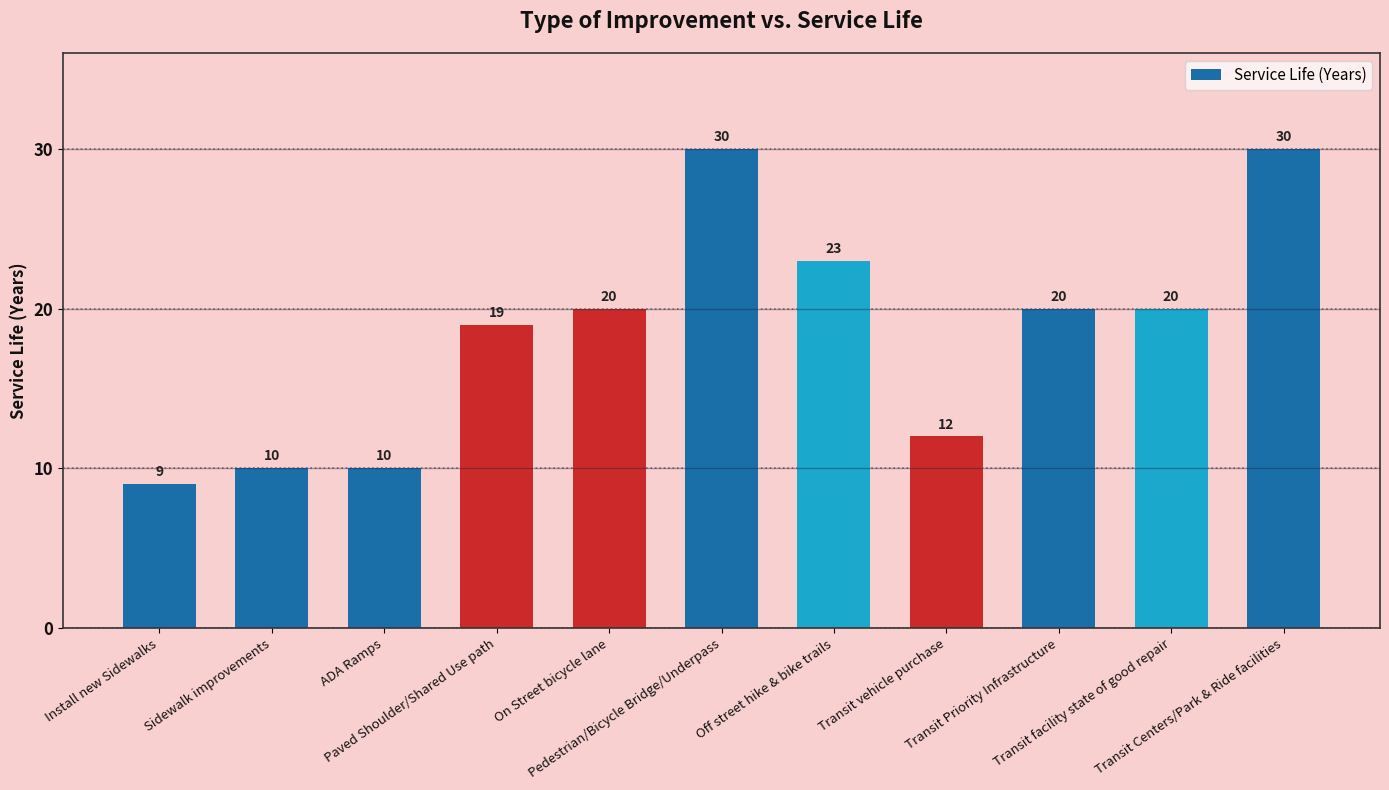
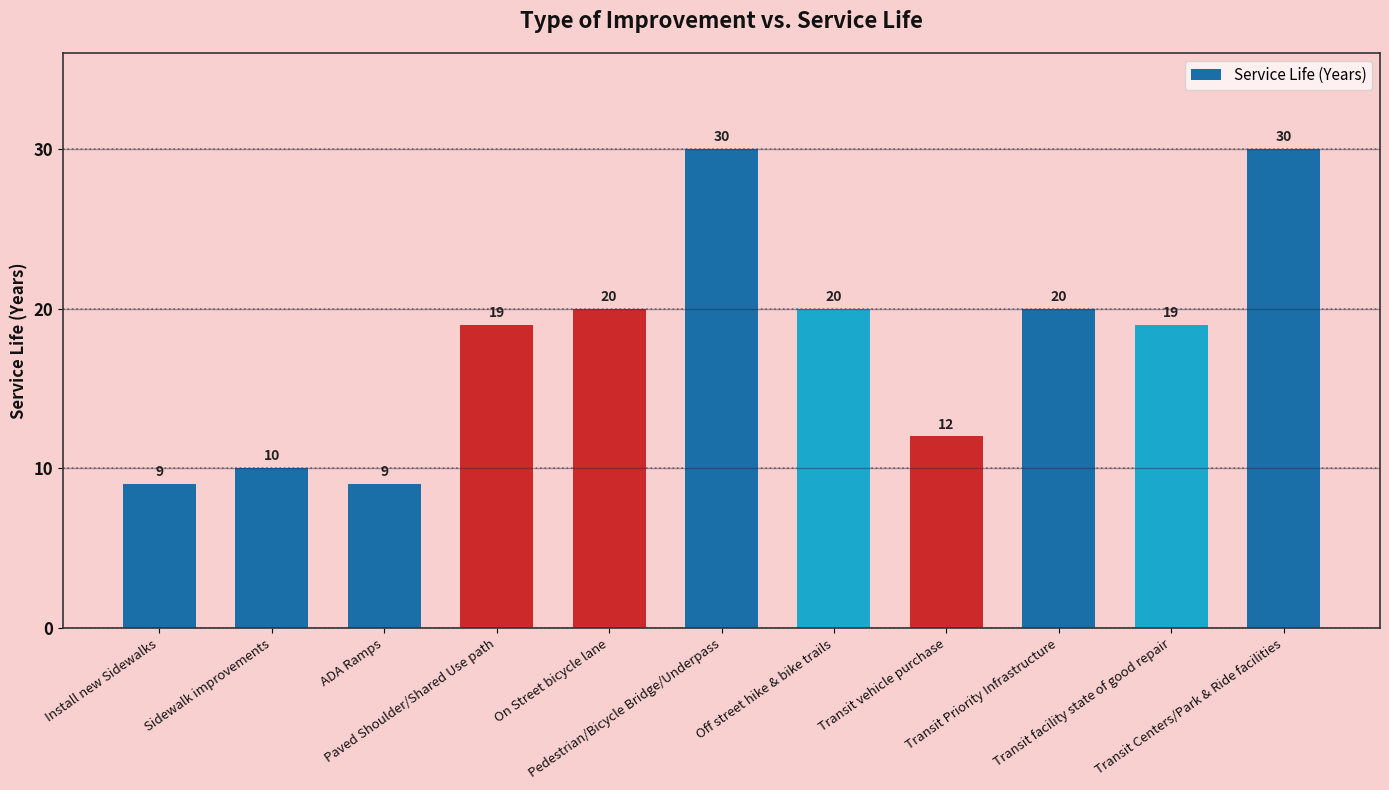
  {
    "Install new Sidewalks": 9,
    "Sidewalk improvements": 10,
-   "ADA Ramps": 10,
+   "ADA Ramps": 9,
    "Paved Shoulder/Shared Use path": 19,
    "On Street bicycle lane": 20,
    "Pedestrian/Bicycle Bridge/Underpass": 30,
-   "Off street hike & bike trails": 23,
+   "Off street hike & bike trails": 20,
    "Transit vehicle purchase": 12,
    "Transit Priority Infrastructure": 20,
-   "Transit facility state of good repair": 20,
+   "Transit facility state of good repair": 19,
    "Transit Centers/Park & Ride facilities": 30
  }
